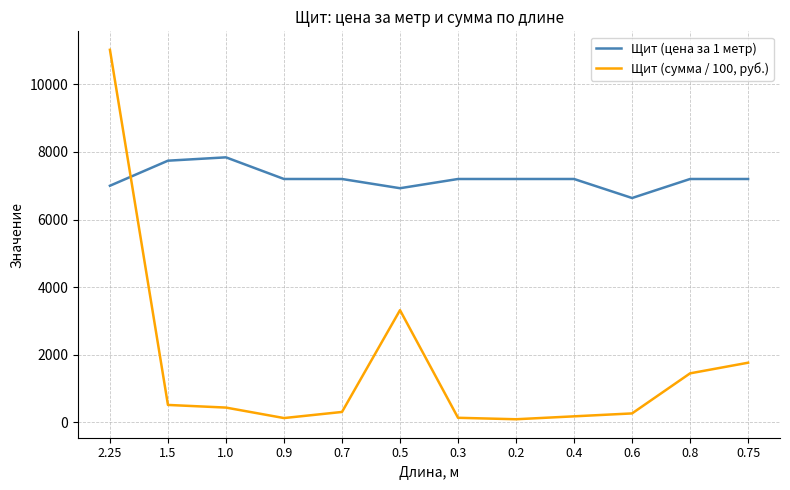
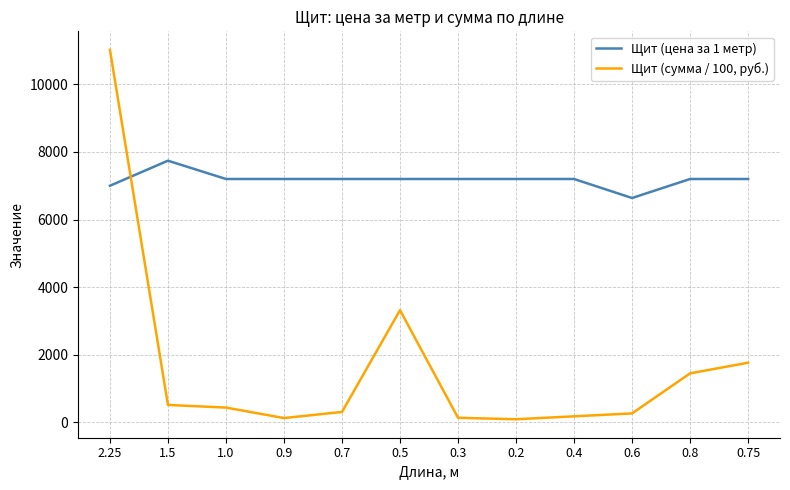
  {
    "Щит (цена за 1 метр)": {
      "2.25": 7000,
      "1.5": 7700,
-     "1.0": 7800,
+     "1.0": 7200,
      "0.9": 7200,
      "0.7": 7200,
-     "0.5": 6900,
+     "0.5": 7200,
      "0.3": 7200,
      "0.2": 7200,
      "0.4": 7200,
      "0.6": 6600,
      "0.8": 7200,
      "0.75": 7200
    },
    "Щит (сумма / 100, руб.)": {
      "2.25": 11000,
      "1.5": 500,
      "1.0": 400,
      "0.9": 100,
      "0.7": 300,
      "0.5": 3300,
      "0.3": 100,
      "0.2": 100,
      "0.4": 200,
      "0.6": 300,
      "0.8": 1400,
      "0.75": 1800
    }
  }
